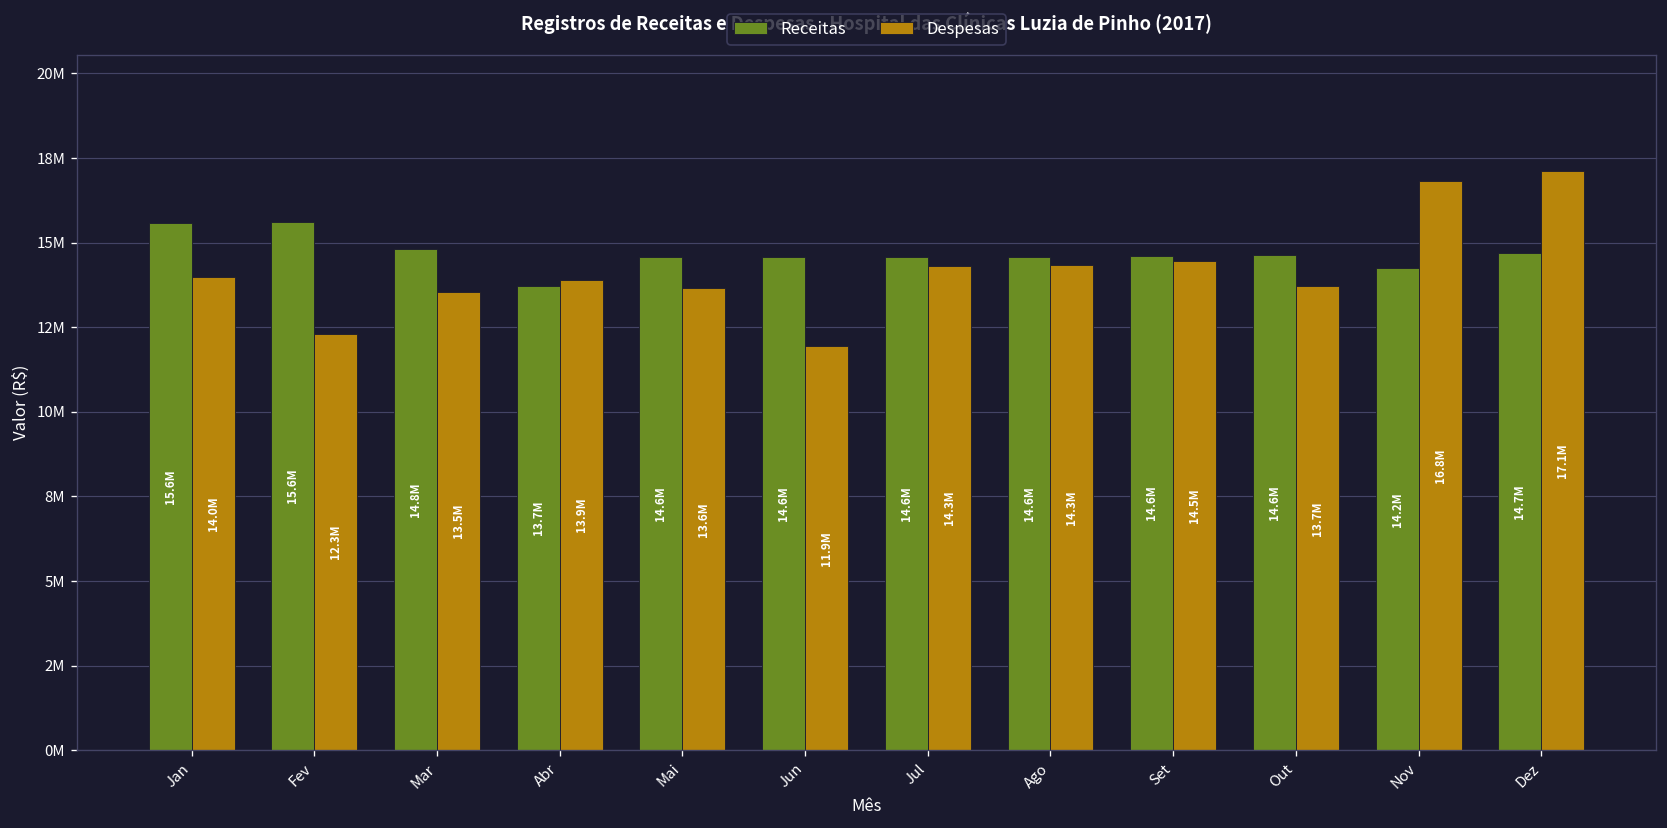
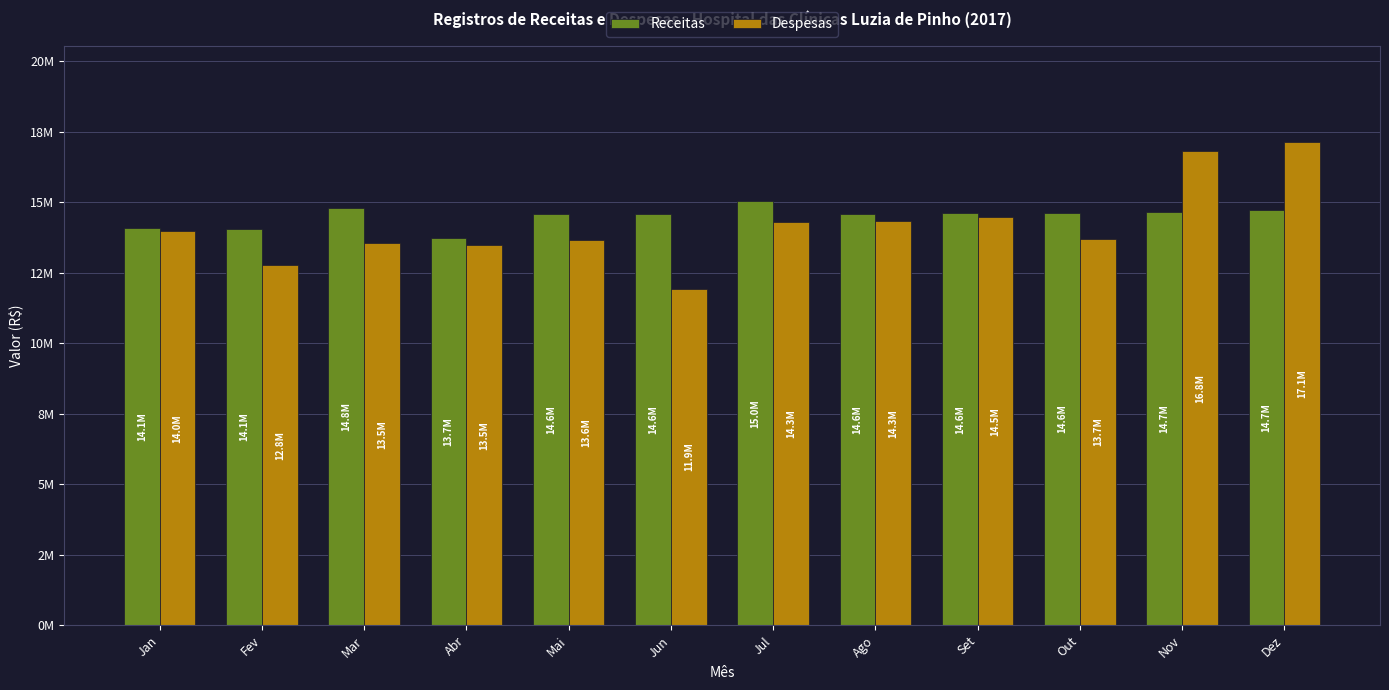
  {
    "Receitas": {
-     "Jan": "15.6M",
-     "Fev": "15.6M",
+     "Jan": "14.1M",
+     "Fev": "14.1M",
      "Mar": "14.8M",
      "Abr": "13.7M",
      "Mai": "14.6M",
      "Jun": "14.6M",
-     "Jul": "14.6M",
+     "Jul": "15.0M",
      "Ago": "14.6M",
      "Set": "14.6M",
      "Out": "14.6M",
-     "Nov": "14.2M",
+     "Nov": "14.7M",
      "Dez": "14.7M"
    },
    "Despesas": {
      "Jan": "14.0M",
-     "Fev": "12.3M",
+     "Fev": "12.8M",
      "Mar": "13.5M",
-     "Abr": "13.9M",
+     "Abr": "13.5M",
      "Mai": "13.6M",
      "Jun": "11.9M",
      "Jul": "14.3M",
      "Ago": "14.3M",
      "Set": "14.5M",
      "Out": "13.7M",
      "Nov": "16.8M",
      "Dez": "17.1M"
    }
  }
